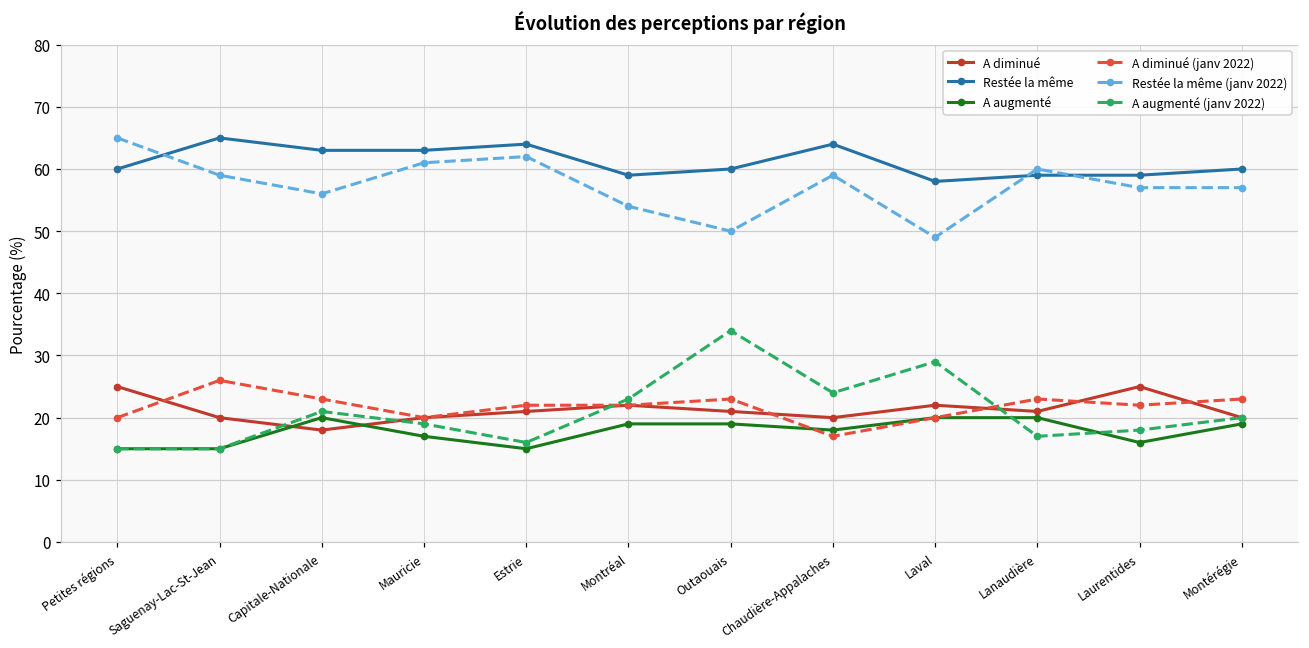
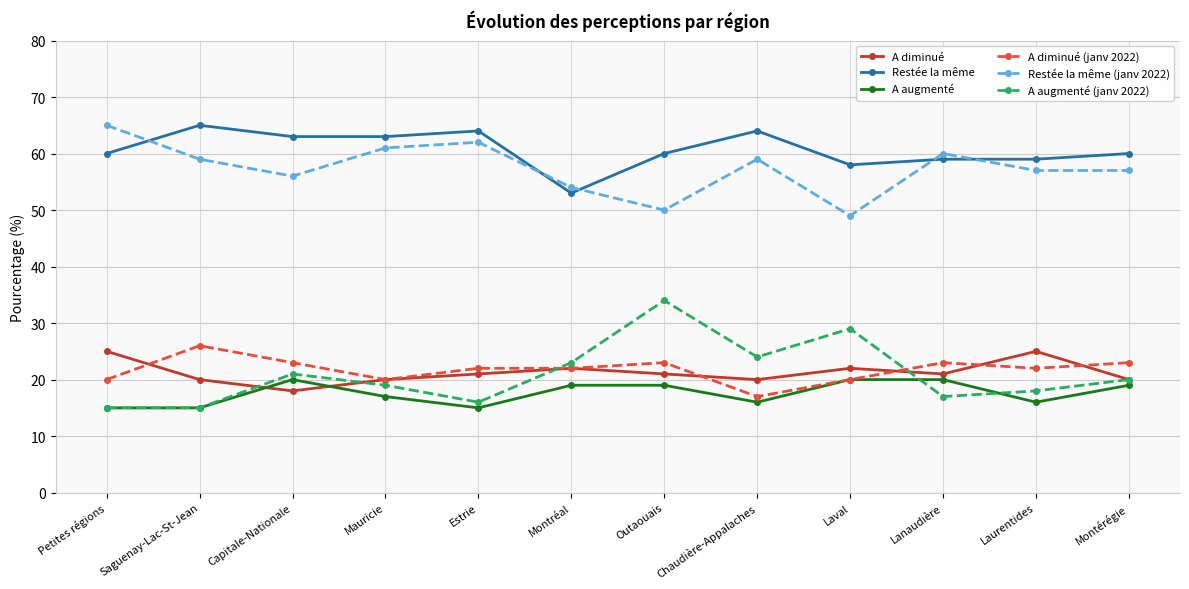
  {
    "Restée la même": {
      "Petites régions": 60,
      "Saguenay-Lac-St-Jean": 65,
      "Capitale-Nationale": 63,
      "Mauricie": 63,
      "Estrie": 64,
-     "Montréal": 59,
+     "Montréal": 53,
      "Outaouais": 60,
      "Chaudière-Appalaches": 64,
      "Laval": 58,
      "Lanaudière": 59,
      "Laurentides": 59,
      "Montérégie": 60
    },
    "A augmenté": {
      "Capitale-Nationale": 20,
      "Mauricie": 17,
      "Estrie": 15,
      "Montréal": 19,
      "Outaouais": 19,
-     "Chaudière-Appalaches": 18,
+     "Chaudière-Appalaches": 16,
      "Lanaudière": 20,
      "Laurentides": 16,
      "Montérégie": 19
    },
    "Restée la même (janv 2022)": {
      "Petites régions": 65,
      "Saguenay-Lac-St-Jean": 59,
      "Capitale-Nationale": 56,
      "Mauricie": 61,
      "Estrie": 62,
      "Montréal": 54,
      "Outaouais": 50,
      "Chaudière-Appalaches": 59,
      "Laval": 49,
      "Lanaudière": 60,
      "Laurentides": 57,
      "Montérégie": 57
    },
    "A augmenté (janv 2022)": {
      "Capitale-Nationale": 21,
      "Mauricie": 19,
      "Estrie": 16,
      "Montréal": 23,
      "Outaouais": 34,
      "Chaudière-Appalaches": 24,
      "Laval": 29,
      "Lanaudière": 17,
      "Laurentides": 18
    }
  }
